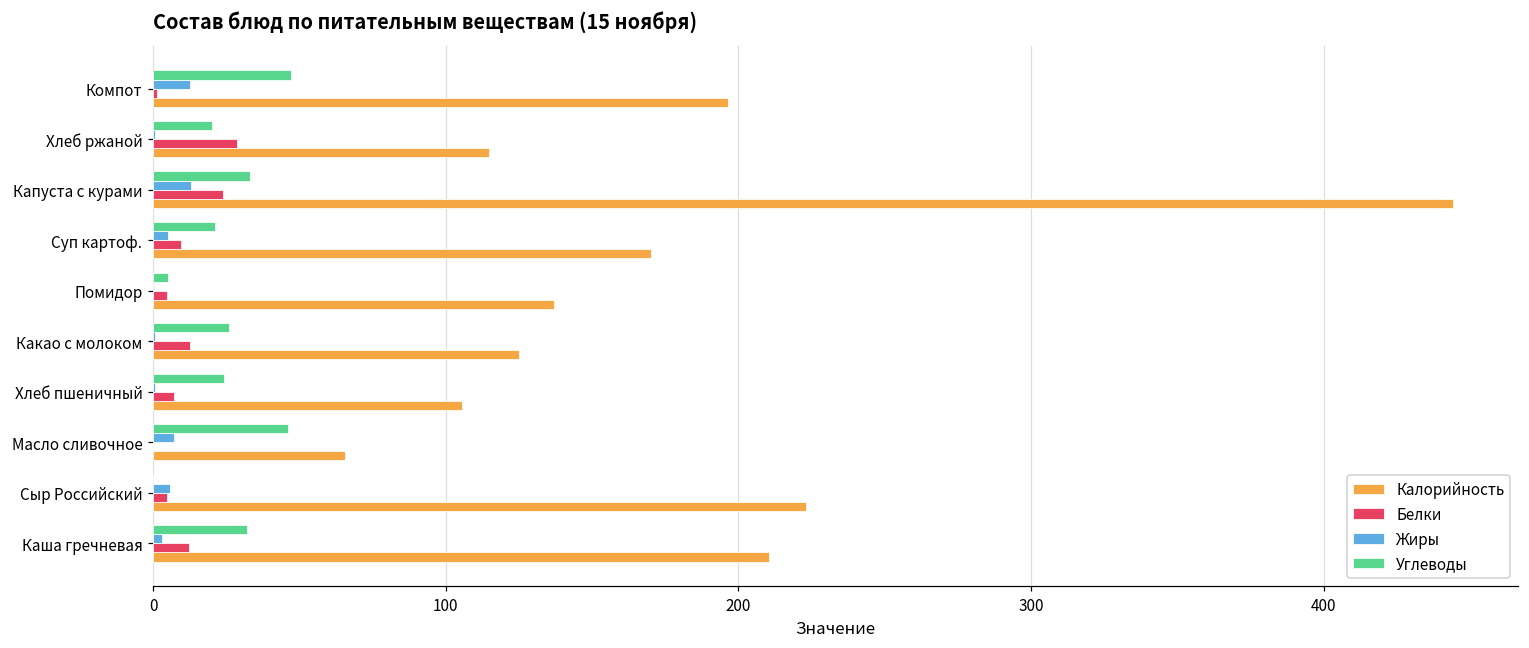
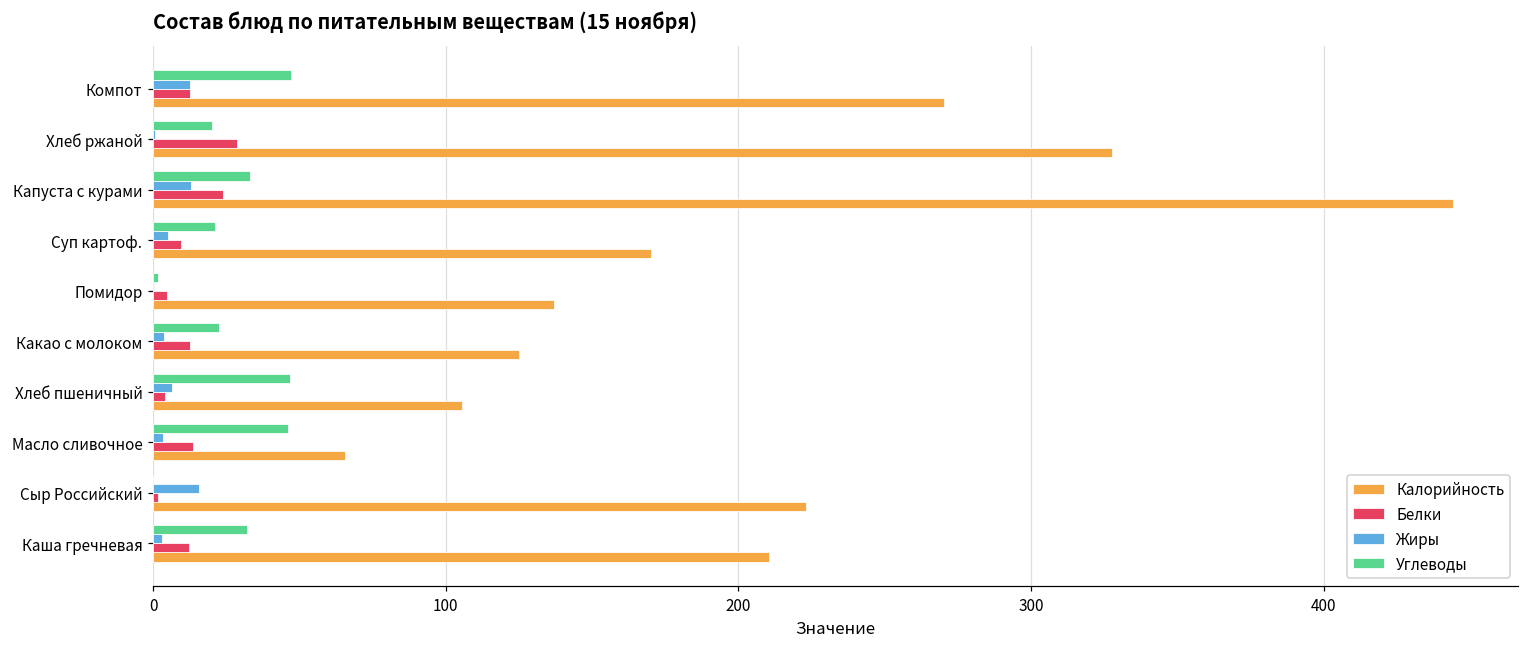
  {
    "Калорийность": {
-     "Компот": 196,
-     "Хлеб ржаной": 115,
+     "Компот": 270,
+     "Хлеб ржаной": 328,
      "Капуста с курами": 444,
      "Суп картоф.": 170,
      "Помидор": 137,
      "Какао с молоком": 125,
      "Хлеб пшеничный": 106,
      "Масло сливочное": 66,
      "Сыр Российский": 223,
      "Каша гречневая": 211
    },
    "Белки": {
-     "Компот": 1,
+     "Компот": 13,
      "Хлеб ржаной": 29,
      "Капуста с курами": 24,
      "Суп картоф.": 9,
      "Помидор": 5,
      "Какао с молоком": 13,
-     "Хлеб пшеничный": 7,
-     "Масло сливочное": 0,
-     "Сыр Российский": 5,
+     "Хлеб пшеничный": 4,
+     "Масло сливочное": 14,
+     "Сыр Российский": 2,
      "Каша гречневая": 12
    },
    "Жиры": {
      "Компот": 13,
      "Капуста с курами": 13,
      "Суп картоф.": 5,
-     "Какао с молоком": 1,
-     "Хлеб пшеничный": 1,
-     "Масло сливочное": 7,
-     "Сыр Российский": 6,
+     "Какао с молоком": 4,
+     "Хлеб пшеничный": 7,
+     "Масло сливочное": 3,
+     "Сыр Российский": 16,
      "Каша гречневая": 3
    },
    "Углеводы": {
      "Компот": 47,
      "Хлеб ржаной": 20,
      "Капуста с курами": 33,
      "Суп картоф.": 21,
-     "Помидор": 5,
-     "Какао с молоком": 26,
-     "Хлеб пшеничный": 24,
+     "Помидор": 2,
+     "Какао с молоком": 23,
+     "Хлеб пшеничный": 47,
      "Масло сливочное": 46,
      "Сыр Российский": 0,
      "Каша гречневая": 32
    }
  }
